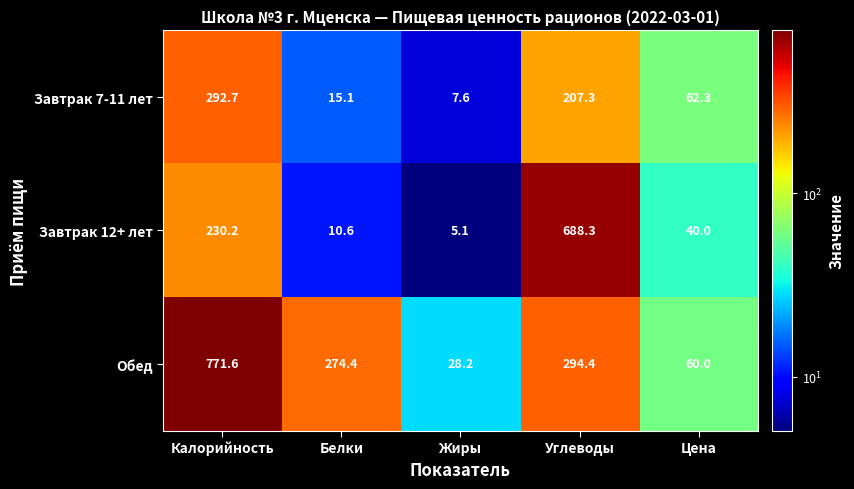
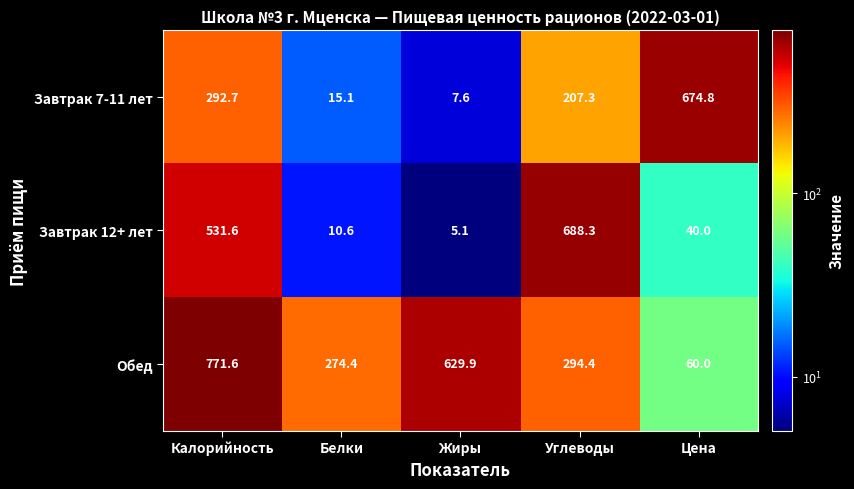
  {
    "Завтрак 7-11 лет": {
      "Калорийность": 292.7,
      "Белки": 15.1,
      "Жиры": 7.6,
      "Углеводы": 207.3,
-     "Цена": 62.3
+     "Цена": 674.8
    },
    "Завтрак 12+ лет": {
-     "Калорийность": 230.2,
+     "Калорийность": 531.6,
      "Белки": 10.6,
      "Жиры": 5.1,
      "Углеводы": 688.3,
      "Цена": 40.0
    },
    "Обед": {
      "Калорийность": 771.6,
      "Белки": 274.4,
-     "Жиры": 28.2,
+     "Жиры": 629.9,
      "Углеводы": 294.4,
      "Цена": 60.0
    }
  }
